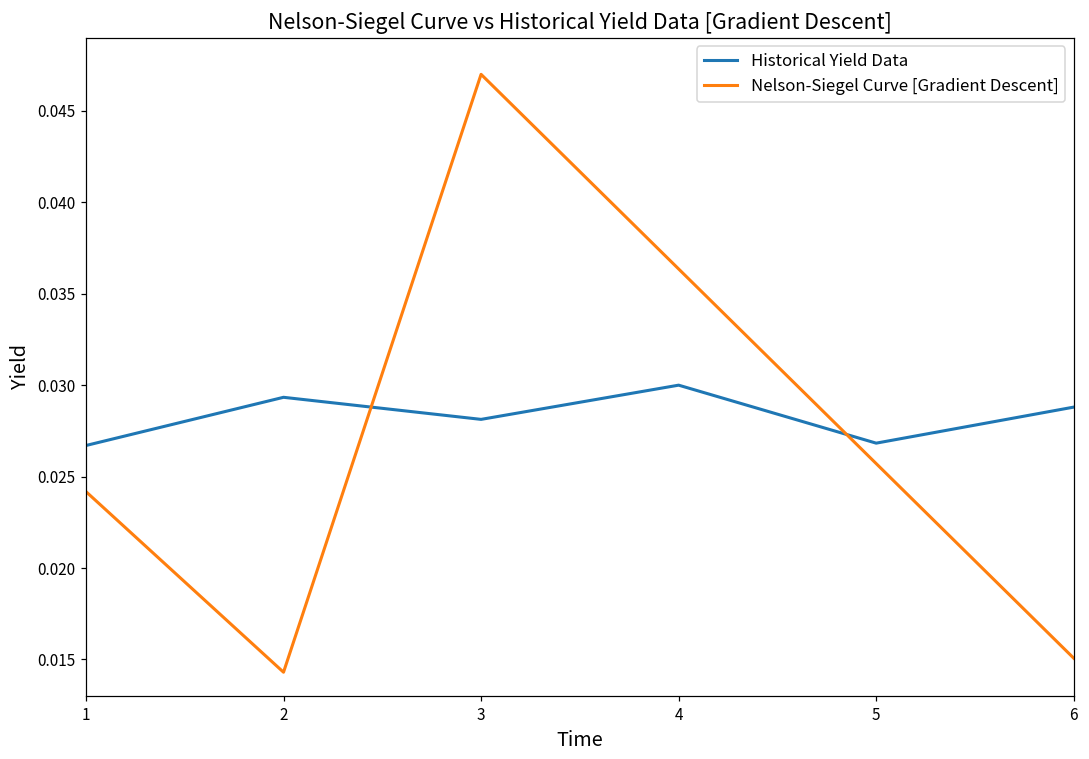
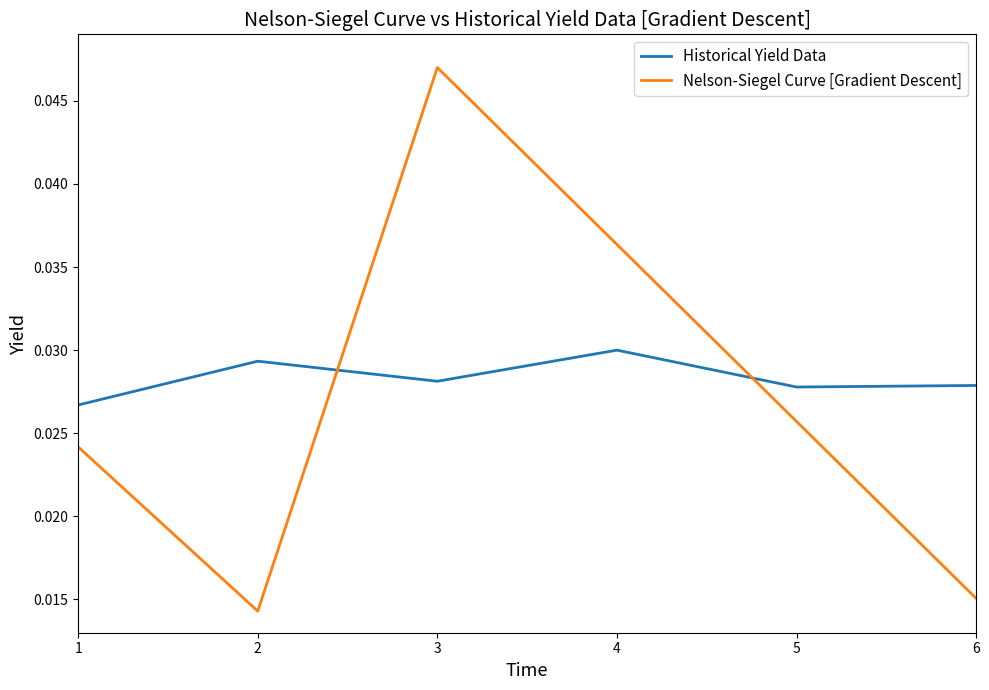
  {
    "Historical Yield Data": {
      "1": 0.0267,
      "2": 0.0293,
      "3": 0.0281,
      "4": 0.0300,
-     "5": 0.0268,
-     "6": 0.0288
+     "5": 0.0278,
+     "6": 0.0279
    },
    "Nelson-Siegel Curve [Gradient Descent]": {
      "1": 0.0242,
      "2": 0.0143,
      "3": 0.0470,
      "4": 0.0364,
      "5": 0.0257,
      "6": 0.0151
    }
  }
